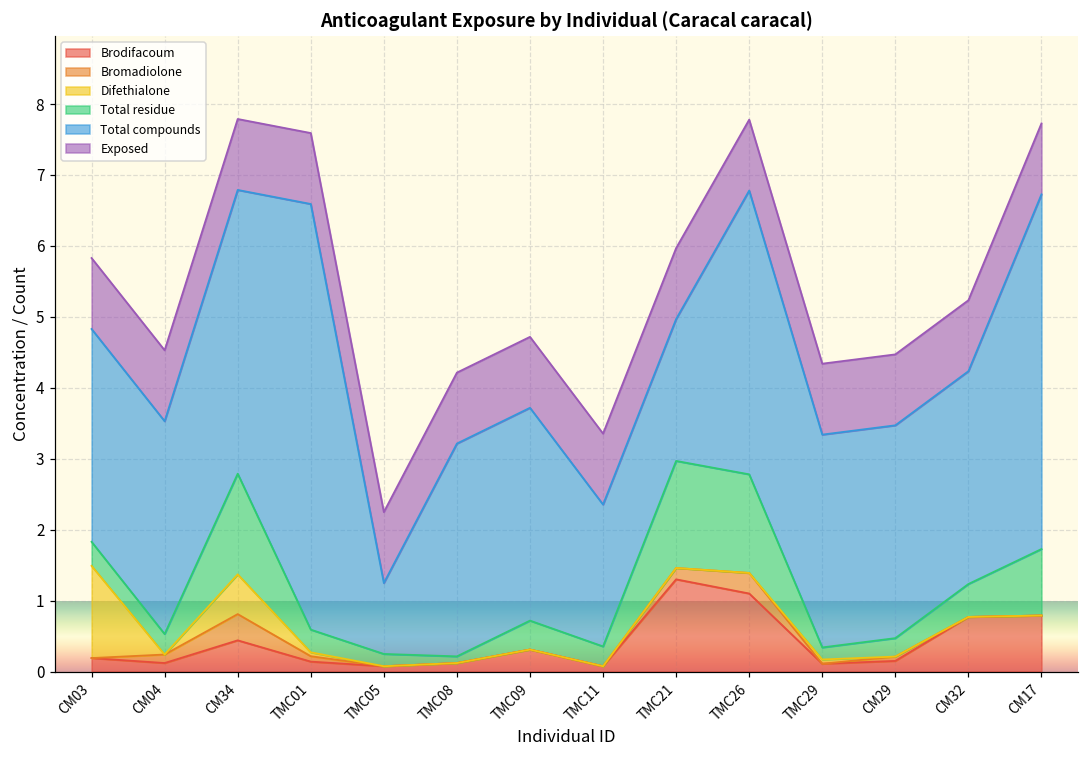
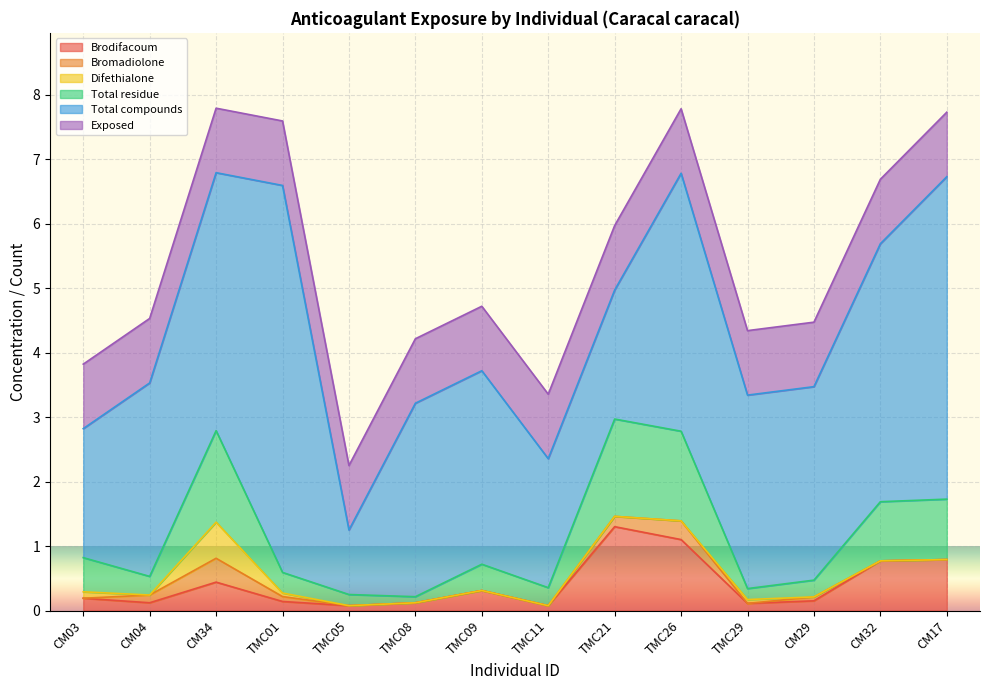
  {
    "Difethialone": {
-     "CM03": 1.3,
+     "CM03": 0.1,
      "CM34": 0.6,
      "TMC01": 0.1,
      "TMC29": 0.1
    },
    "Total residue": {
-     "CM03": 0.3,
+     "CM03": 0.5,
      "CM04": 0.3,
      "CM34": 1.4,
      "TMC01": 0.3,
      "TMC05": 0.2,
      "TMC08": 0.1,
      "TMC09": 0.4,
      "TMC11": 0.3,
      "TMC21": 1.5,
      "TMC26": 1.4,
      "TMC29": 0.2,
      "CM29": 0.3,
-     "CM32": 0.5,
+     "CM32": 0.9,
      "CM17": 0.9
    },
    "Total compounds": {
-     "CM03": 3,
+     "CM03": 2,
      "CM04": 3,
      "CM34": 4,
      "TMC01": 6,
      "TMC05": 1,
      "TMC08": 3,
      "TMC09": 3,
      "TMC11": 2,
      "TMC21": 2,
      "TMC26": 4,
      "TMC29": 3,
      "CM29": 3,
-     "CM32": 3,
+     "CM32": 4,
      "CM17": 5
    },
    "Exposed": {
      "CM03": 1.0,
      "CM04": 1.0,
      "CM34": 1.0,
      "TMC01": 1.0,
      "TMC05": 1.0,
      "TMC08": 1.0,
      "TMC09": 1.0,
      "TMC11": 1.0,
      "TMC21": 1.0,
      "TMC26": 1.0,
      "TMC29": 1.0,
      "CM29": 1.0,
      "CM32": 1.0,
      "CM17": 1.0
    }
  }
